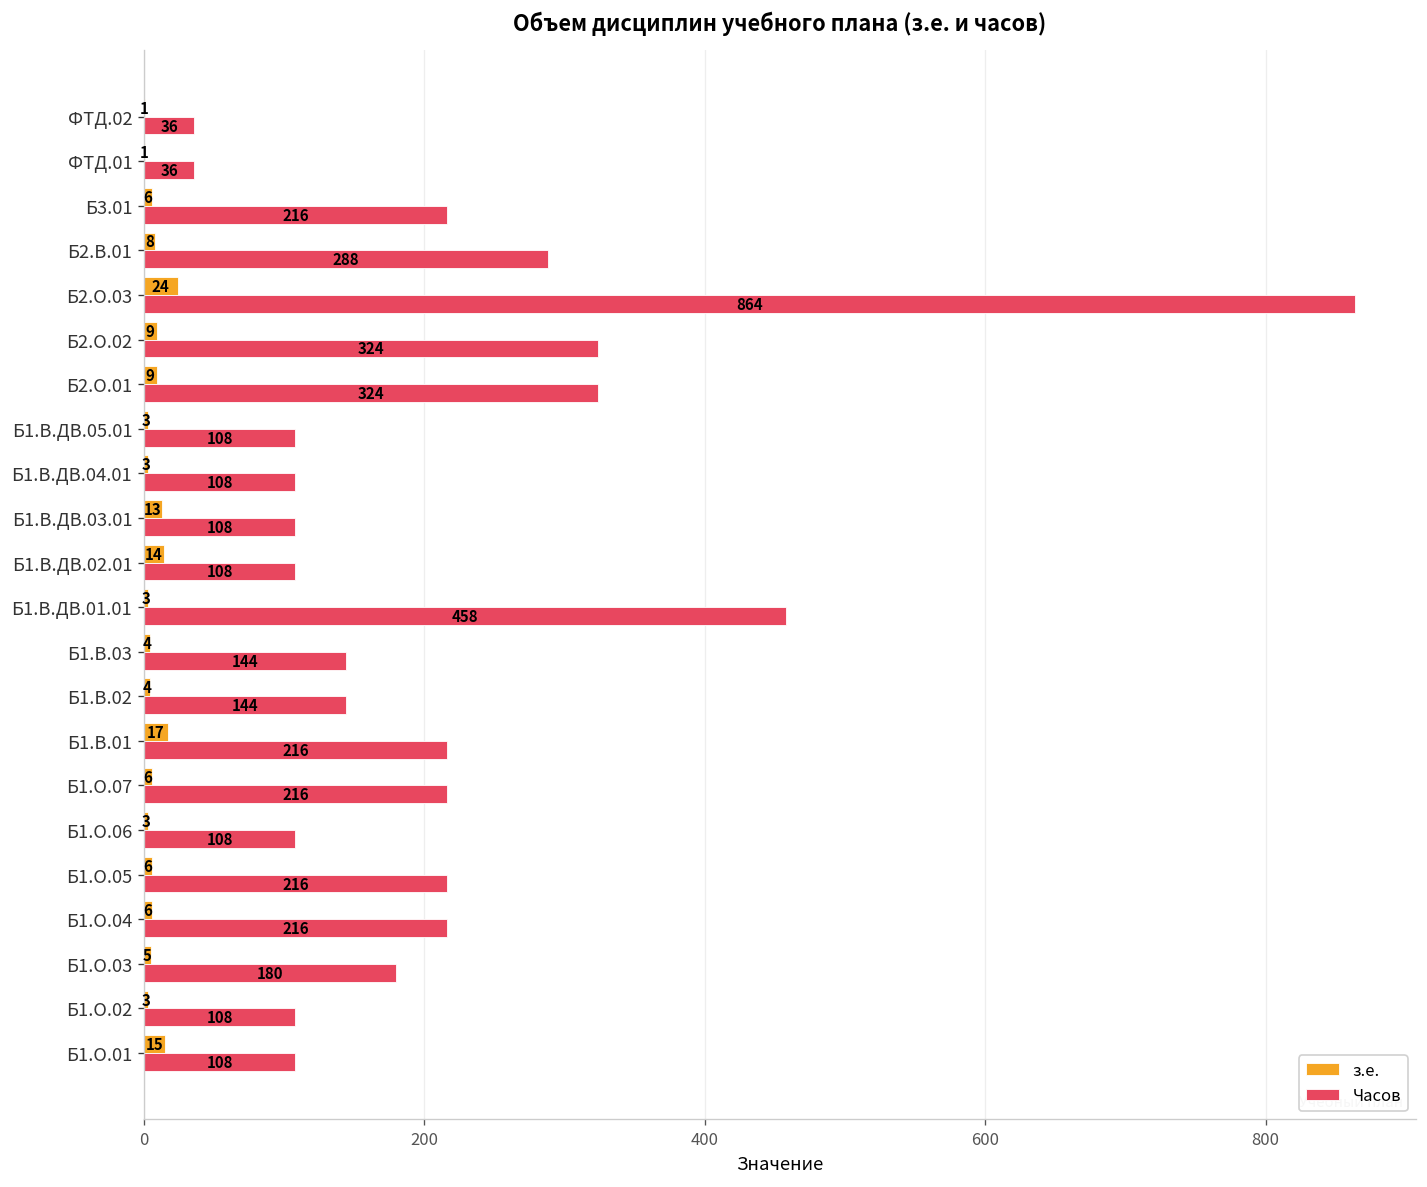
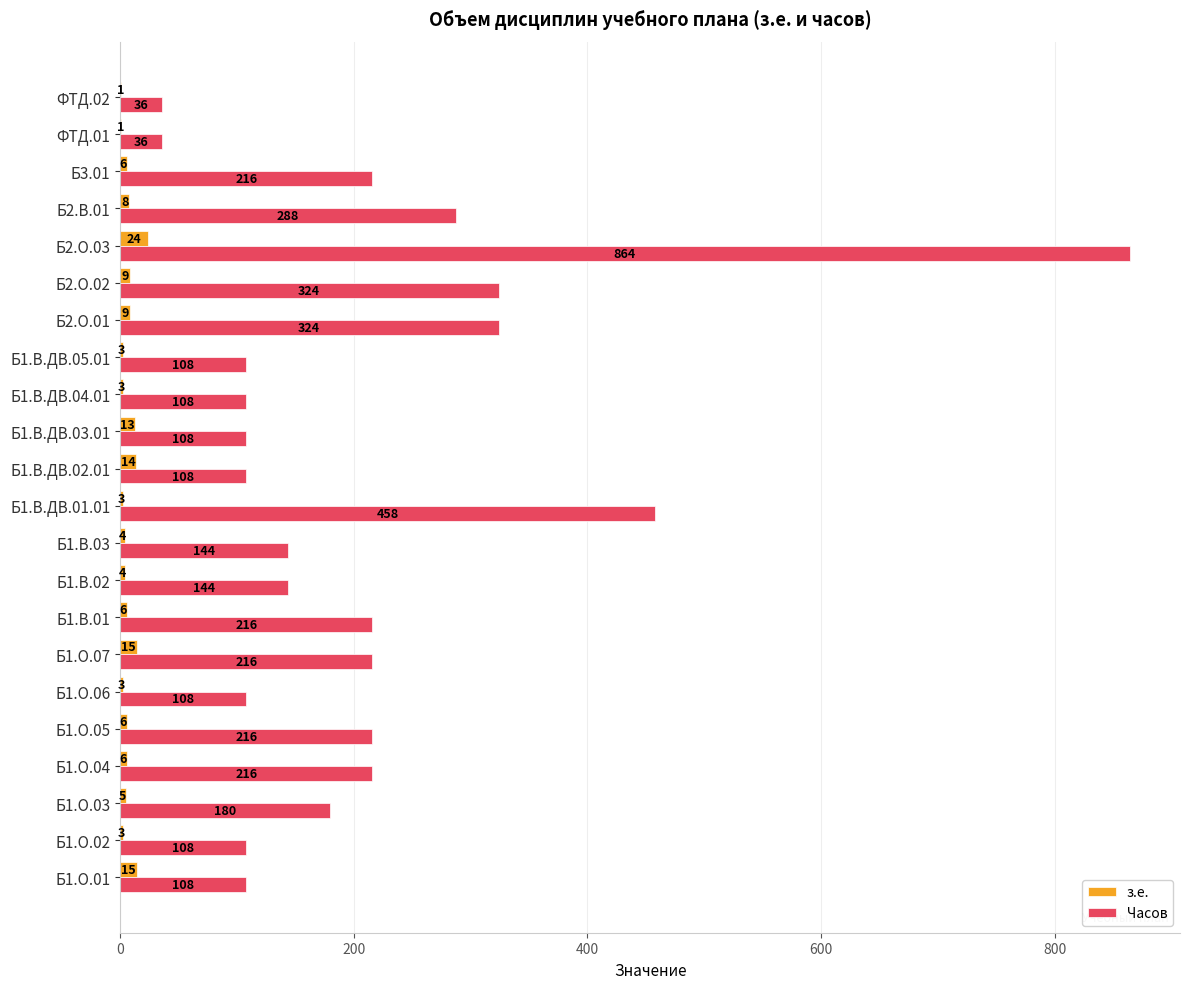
  {
    "з.е.": {
      "ФТД.02": 1,
      "ФТД.01": 1,
      "Б3.01": 6,
      "Б2.В.01": 8,
      "Б2.О.03": 24,
      "Б2.О.02": 9,
      "Б2.О.01": 9,
      "Б1.В.ДВ.05.01": 3,
      "Б1.В.ДВ.04.01": 3,
      "Б1.В.ДВ.03.01": 13,
      "Б1.В.ДВ.02.01": 14,
      "Б1.В.ДВ.01.01": 3,
      "Б1.В.03": 4,
      "Б1.В.02": 4,
-     "Б1.В.01": 17,
-     "Б1.О.07": 6,
+     "Б1.В.01": 6,
+     "Б1.О.07": 15,
      "Б1.О.06": 3,
      "Б1.О.05": 6,
      "Б1.О.04": 6,
      "Б1.О.03": 5,
      "Б1.О.02": 3,
      "Б1.О.01": 15
    },
    "Часов": {
      "ФТД.02": 36,
      "ФТД.01": 36,
      "Б3.01": 216,
      "Б2.В.01": 288,
      "Б2.О.03": 864,
      "Б2.О.02": 324,
      "Б2.О.01": 324,
      "Б1.В.ДВ.05.01": 108,
      "Б1.В.ДВ.04.01": 108,
      "Б1.В.ДВ.03.01": 108,
      "Б1.В.ДВ.02.01": 108,
      "Б1.В.ДВ.01.01": 458,
      "Б1.В.03": 144,
      "Б1.В.02": 144,
      "Б1.В.01": 216,
      "Б1.О.07": 216,
      "Б1.О.06": 108,
      "Б1.О.05": 216,
      "Б1.О.04": 216,
      "Б1.О.03": 180,
      "Б1.О.02": 108,
      "Б1.О.01": 108
    }
  }
